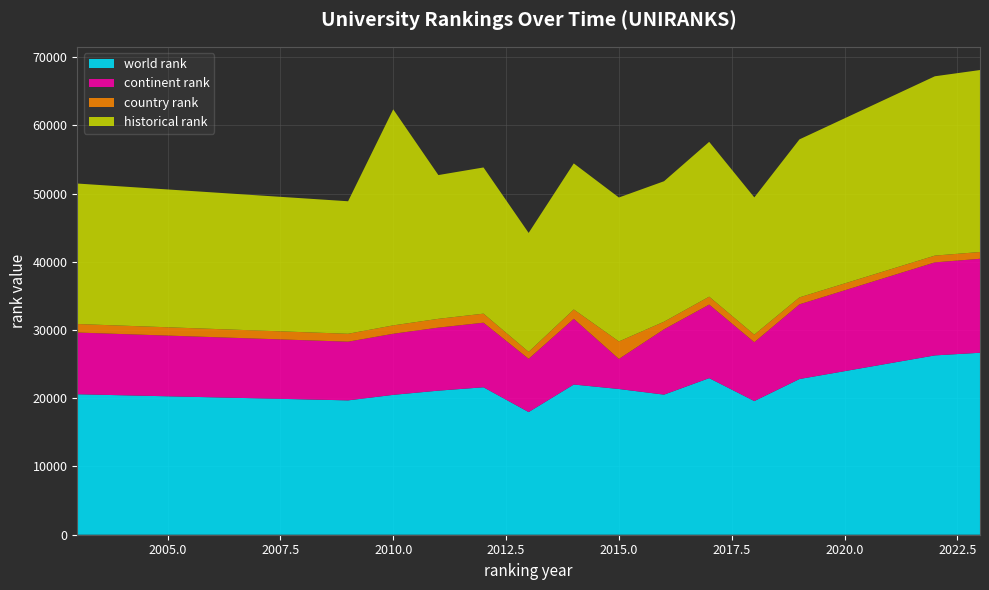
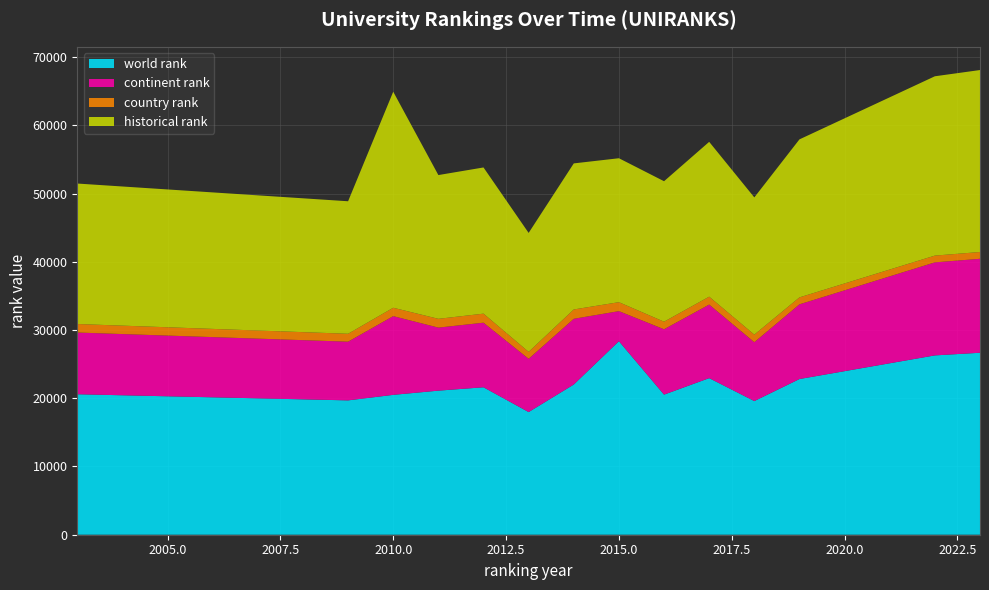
  {
    "world rank": {
      "2010.0": 21000,
-     "2015.0": 21000
+     "2015.0": 28000
    },
    "continent rank": {
-     "2010.0": 9000,
+     "2010.0": 12000,
      "2015.0": 4000
    },
    "country rank": {
      "2010.0": 1000,
-     "2015.0": 3000
+     "2015.0": 1000
    },
    "historical rank": {
      "2010.0": 32000,
      "2015.0": 21000
    }
  }
